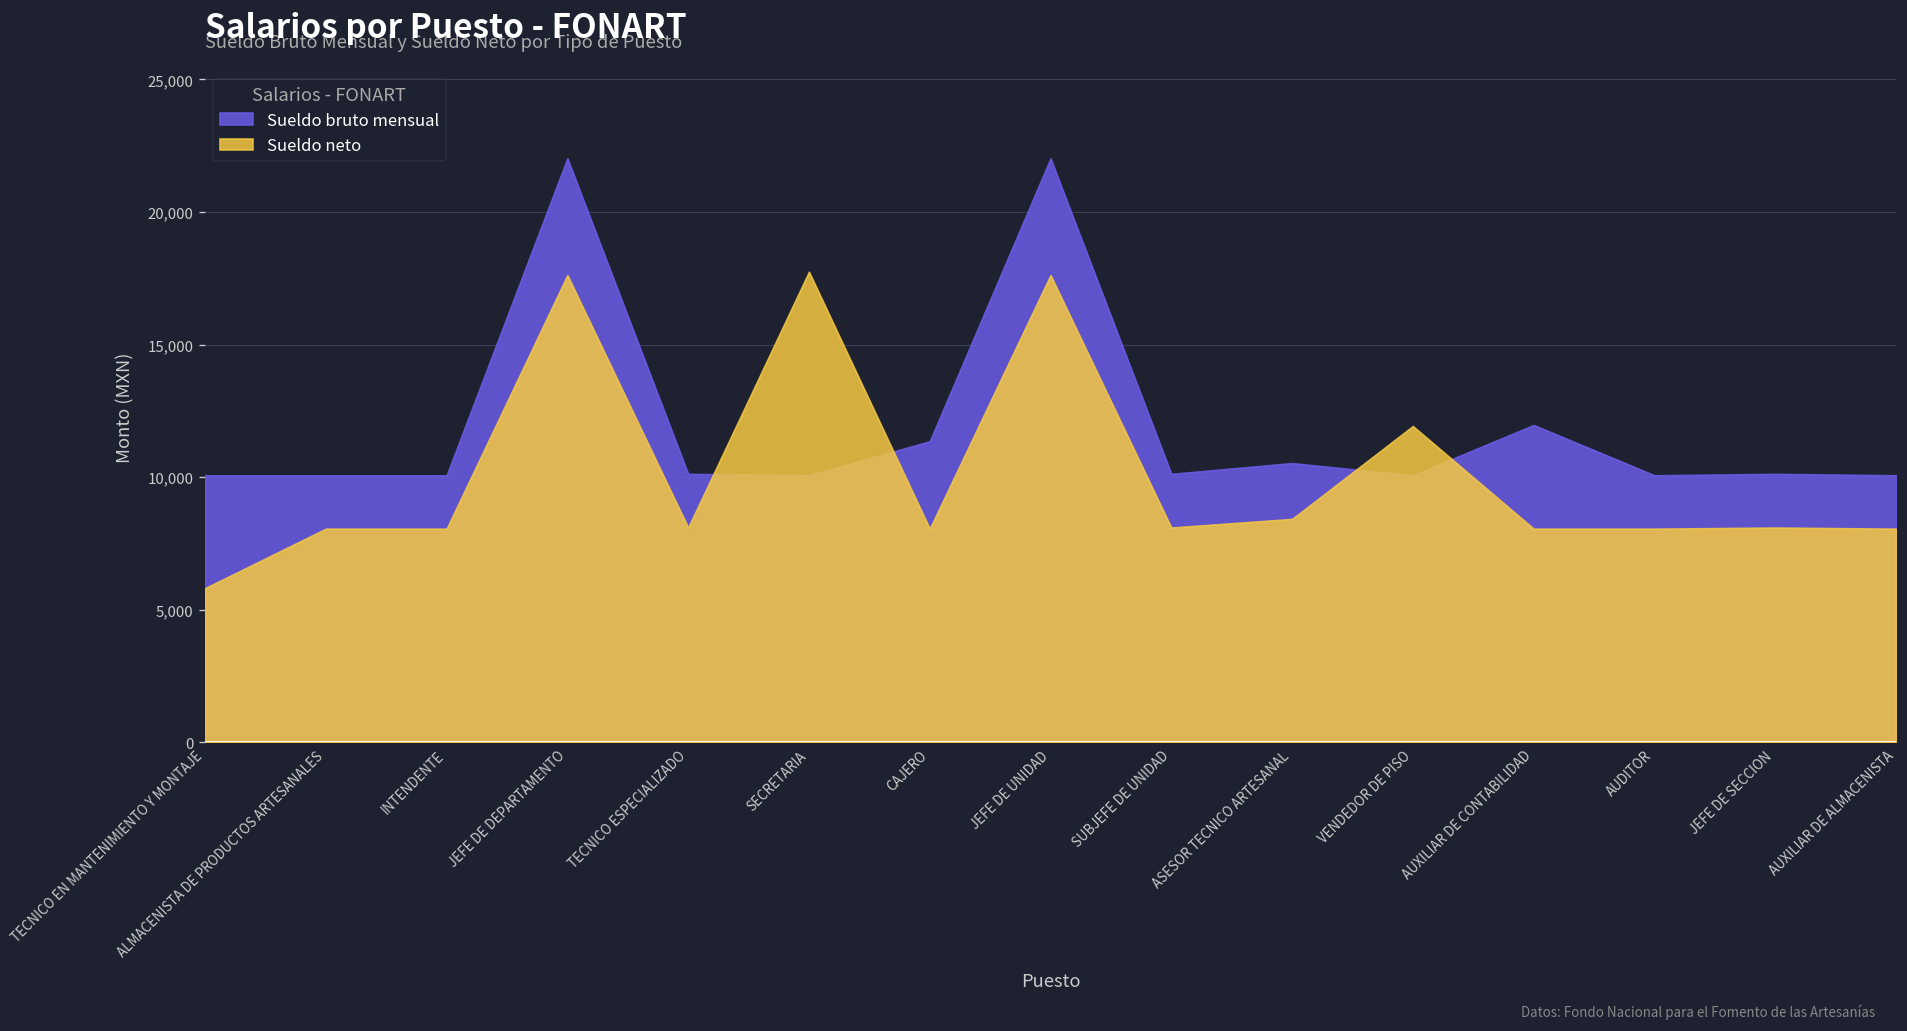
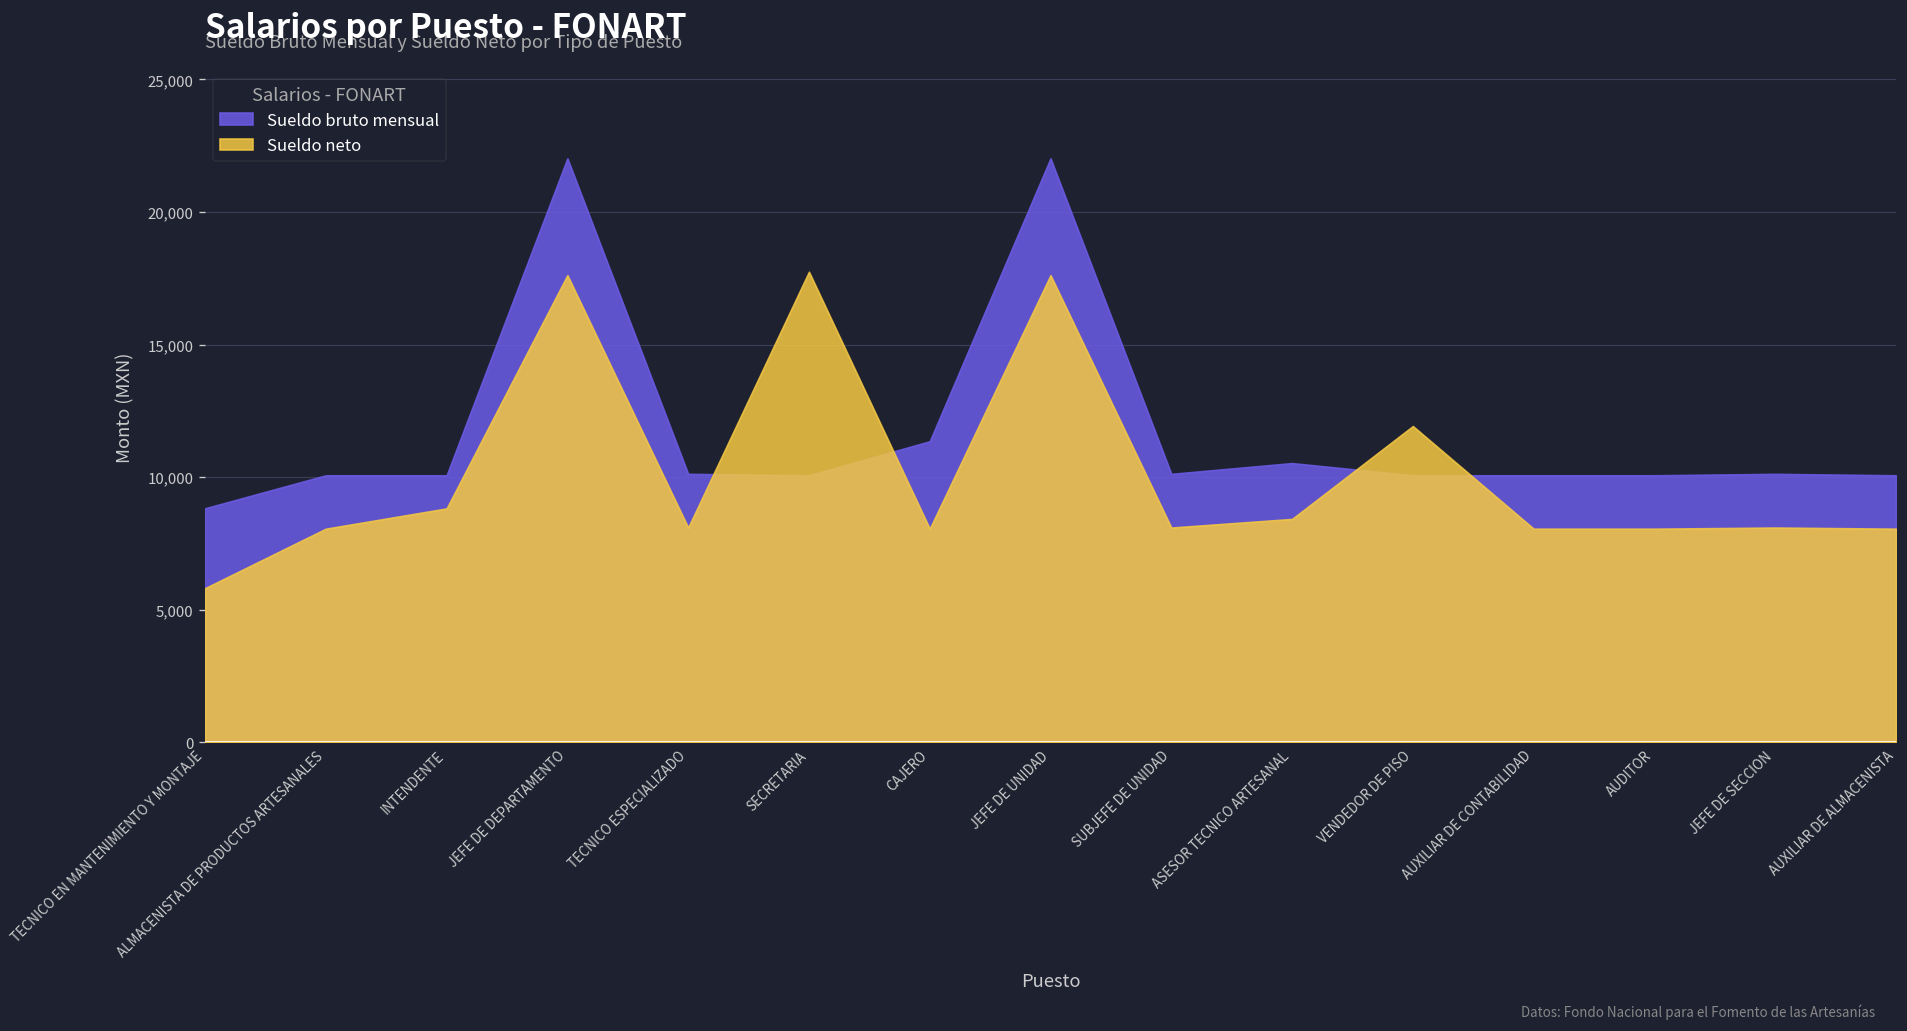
  {
    "Sueldo bruto mensual": {
-     "TECNICO EN MANTENIMIENTO Y MONTAJE": "10,100",
+     "TECNICO EN MANTENIMIENTO Y MONTAJE": "8,800",
      "ALMACENISTA DE PRODUCTOS ARTESANALES": "10,100",
      "INTENDENTE": "10,100",
      "JEFE DE DEPARTAMENTO": "22,000",
      "TECNICO ESPECIALIZADO": "10,100",
      "SECRETARIA": "10,100",
      "CAJERO": "11,400",
      "JEFE DE UNIDAD": "22,000",
      "SUBJEFE DE UNIDAD": "10,100",
      "ASESOR TECNICO ARTESANAL": "10,500",
      "VENDEDOR DE PISO": "10,100",
-     "AUXILIAR DE CONTABILIDAD": "12,000",
+     "AUXILIAR DE CONTABILIDAD": "10,100",
      "AUDITOR": "10,100",
      "JEFE DE SECCION": "10,100",
      "AUXILIAR DE ALMACENISTA": "10,100"
    },
    "Sueldo neto": {
      "TECNICO EN MANTENIMIENTO Y MONTAJE": "5,800",
      "ALMACENISTA DE PRODUCTOS ARTESANALES": "8,100",
-     "INTENDENTE": "8,100",
+     "INTENDENTE": "8,800",
      "JEFE DE DEPARTAMENTO": "17,600",
      "TECNICO ESPECIALIZADO": "8,100",
      "SECRETARIA": "17,700",
      "CAJERO": "8,100",
      "JEFE DE UNIDAD": "17,600",
      "SUBJEFE DE UNIDAD": "8,100",
      "ASESOR TECNICO ARTESANAL": "8,400",
      "VENDEDOR DE PISO": "11,900",
      "AUXILIAR DE CONTABILIDAD": "8,100",
      "AUDITOR": "8,100",
      "JEFE DE SECCION": "8,100",
      "AUXILIAR DE ALMACENISTA": "8,100"
    }
  }
